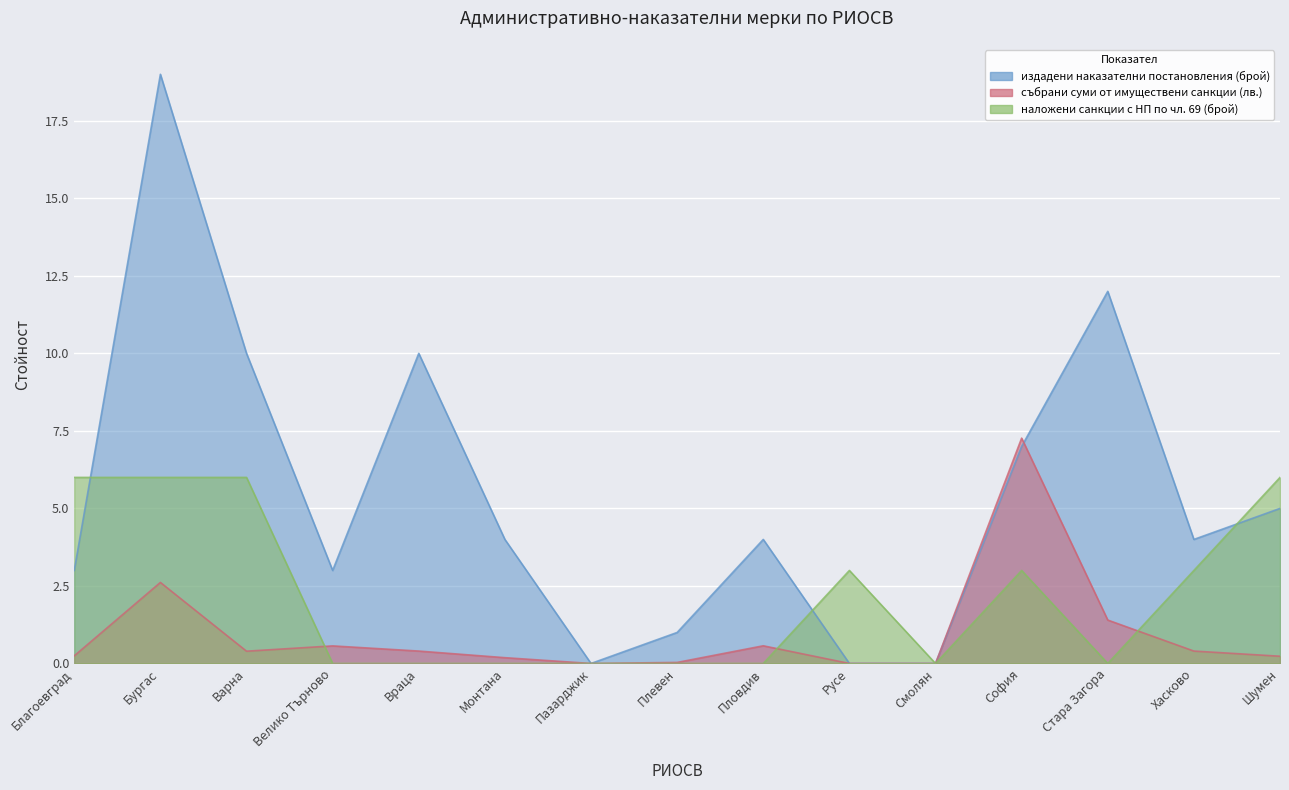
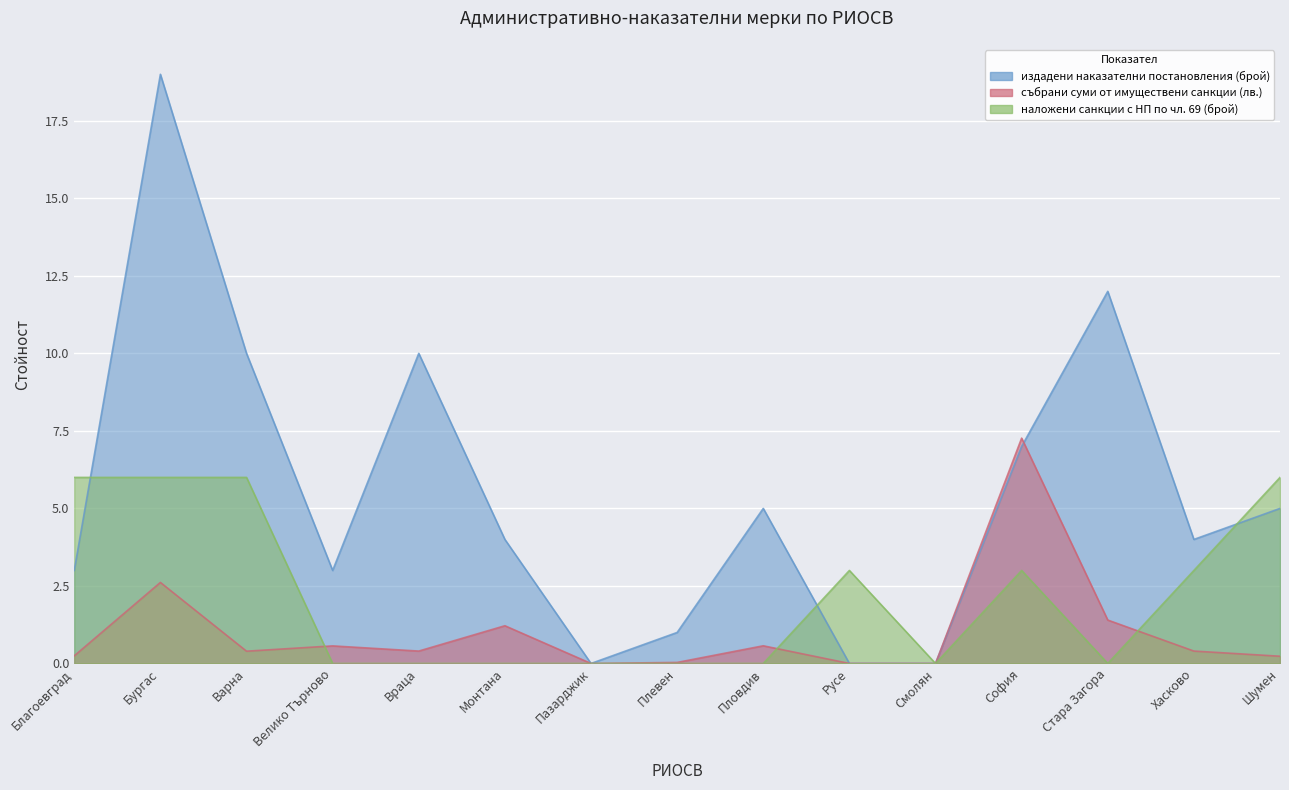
  {
    "издадени наказателни постановления (брой)": {
      "Благоевград": 3,
      "Бургас": 19,
      "Варна": 10,
      "Велико Търново": 3,
      "Враца": 10,
      "Монтана": 4,
      "Плевен": 1,
-     "Пловдив": 4,
+     "Пловдив": 5,
      "София": 7,
      "Стара Загора": 12,
      "Хасково": 4,
      "Шумен": 5
    },
    "събрани суми от имуществени санкции (лв.)": {
      "Благоевград": 0.2,
      "Бургас": 2.6,
      "Варна": 0.4,
      "Велико Търново": 0.6,
      "Враца": 0.4,
-     "Монтана": 0.2,
+     "Монтана": 1.2,
      "Пловдив": 0.6,
      "София": 7.3,
      "Стара Загора": 1.4,
      "Хасково": 0.4,
      "Шумен": 0.2
    },
    "наложени санкции с НП по чл. 69 (брой)": {
      "Благоевград": 6.0,
      "Бургас": 6.0,
      "Варна": 6.0,
      "Велико Търново": 0.0,
      "Враца": 0.0,
      "Монтана": 0.0,
      "Пловдив": 0.0,
      "Русе": 3.0,
      "София": 3.0,
      "Стара Загора": 0.0,
      "Хасково": 3.0,
      "Шумен": 6.0
    }
  }
